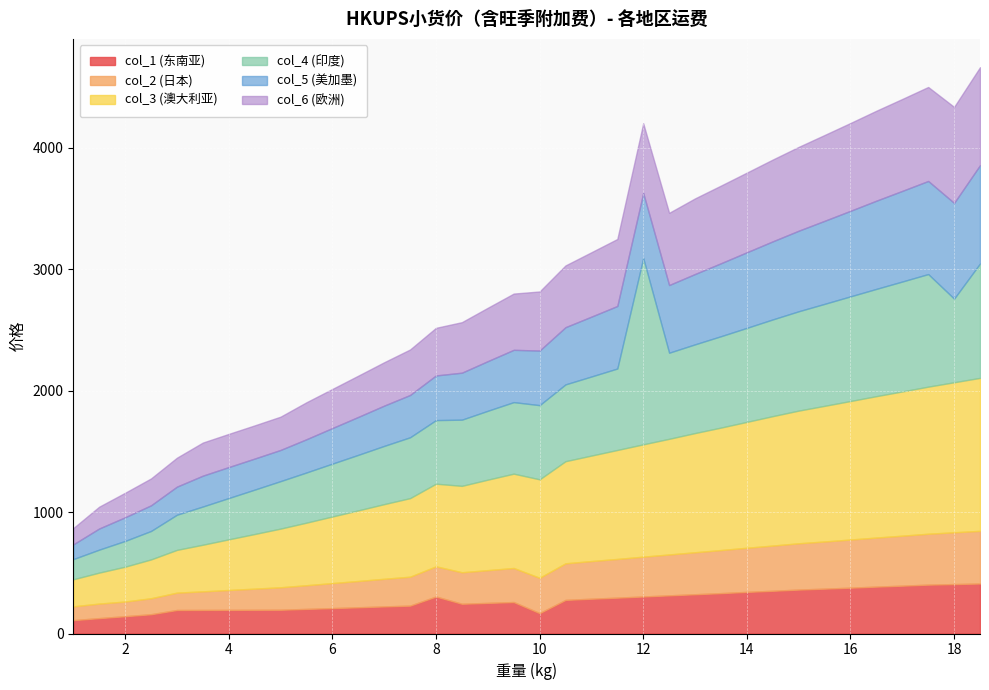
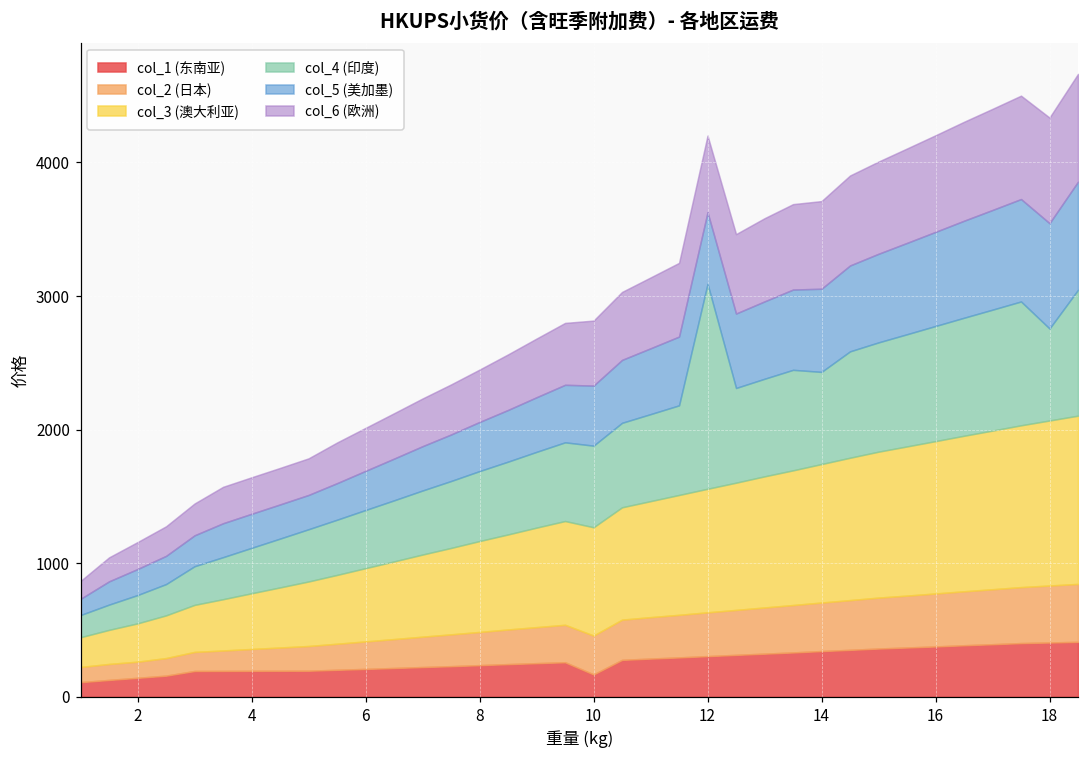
  {
    "col_1 (东南亚)": {
      "2": 140,
      "4": 190,
      "6": 210,
-     "8": 300,
+     "8": 240,
      "10": 170,
      "12": 300,
      "14": 340,
      "16": 380,
      "18": 410
    },
    "col_4 (印度)": {
      "2": 210,
      "4": 340,
      "6": 440,
      "8": 520,
      "10": 610,
      "12": 1530,
-     "14": 770,
+     "14": 690,
      "16": 860,
      "18": 690
    },
    "col_5 (美加墨)": {
      "2": 190,
      "4": 250,
      "6": 290,
      "8": 370,
      "10": 450,
      "12": 540,
      "14": 620,
      "16": 700,
      "18": 790
    },
    "col_6 (欧洲)": {
      "2": 200,
      "4": 270,
      "6": 320,
      "8": 390,
      "10": 490,
      "12": 570,
      "14": 660,
      "16": 720,
      "18": 790
    }
  }
